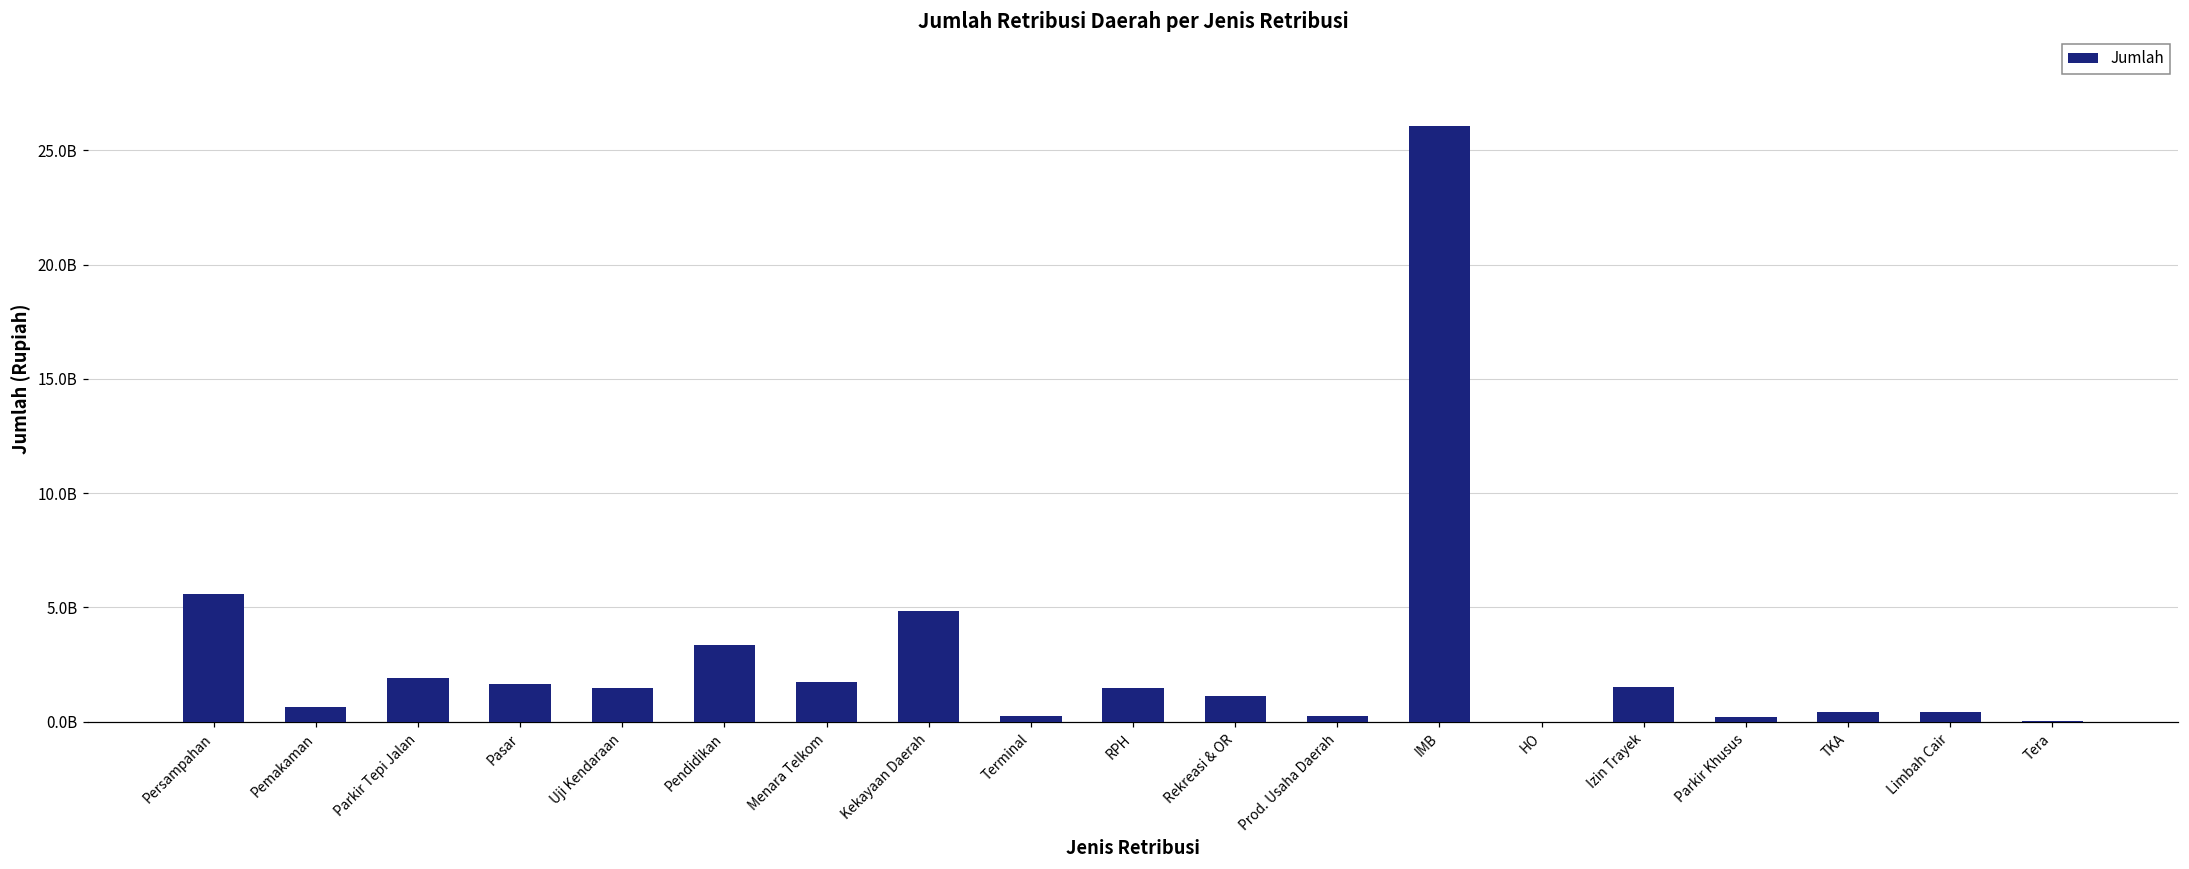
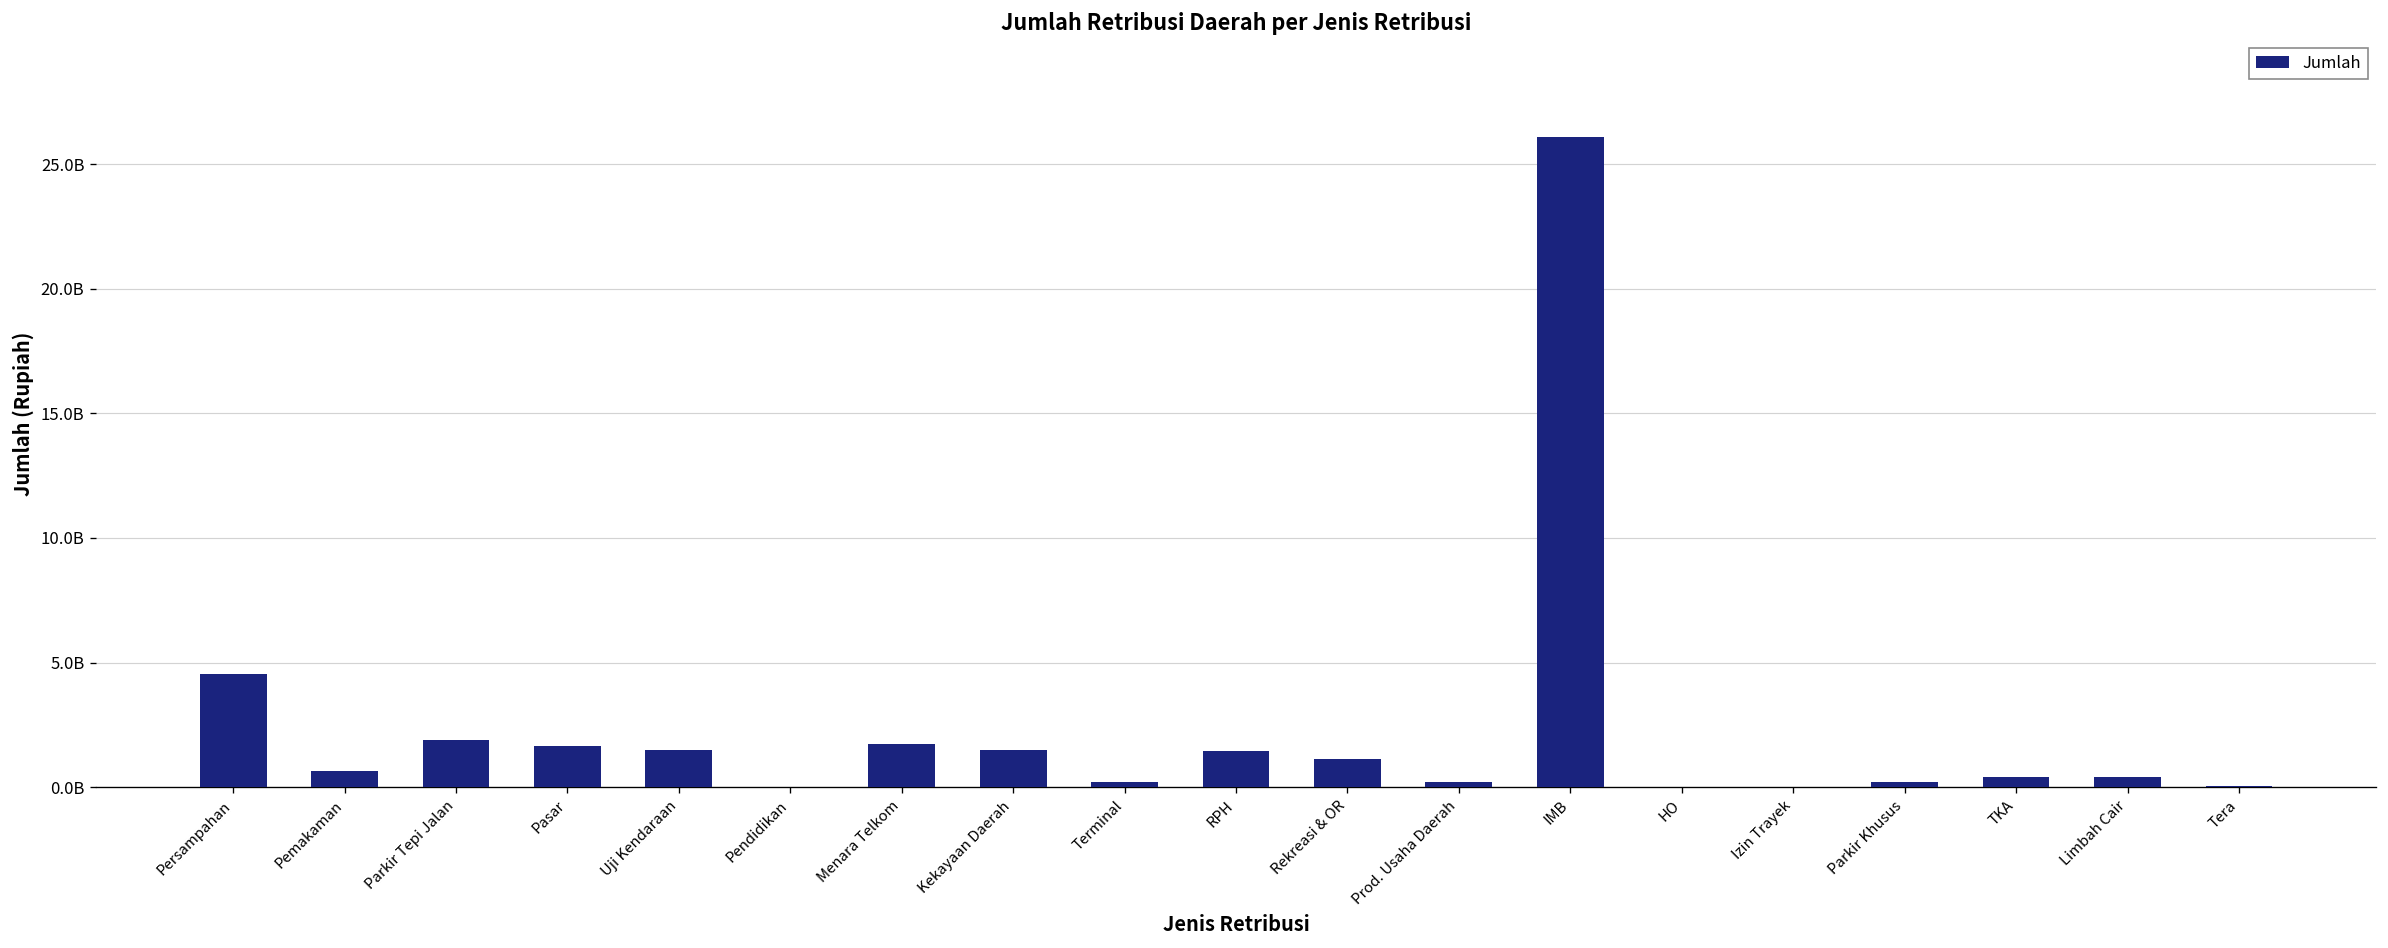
  {
-   "Persampahan": 5600000000,
+   "Persampahan": 4500000000,
    "Pemakaman": 600000000,
    "Parkir Tepi Jalan": 1900000000,
    "Pasar": 1700000000,
    "Uji Kendaraan": 1500000000,
-   "Pendidikan": 3400000000,
+   "Pendidikan": 0,
    "Menara Telkom": 1700000000,
-   "Kekayaan Daerah": 4800000000,
+   "Kekayaan Daerah": 1500000000,
    "Terminal": 200000000,
    "RPH": 1500000000,
    "Rekreasi & OR": 1100000000,
    "Prod. Usaha Daerah": 200000000,
    "IMB": 26100000000,
    "HO": 0,
-   "Izin Trayek": 1500000000,
+   "Izin Trayek": 0,
    "Parkir Khusus": 200000000,
    "TKA": 400000000,
    "Limbah Cair": 400000000
  }
